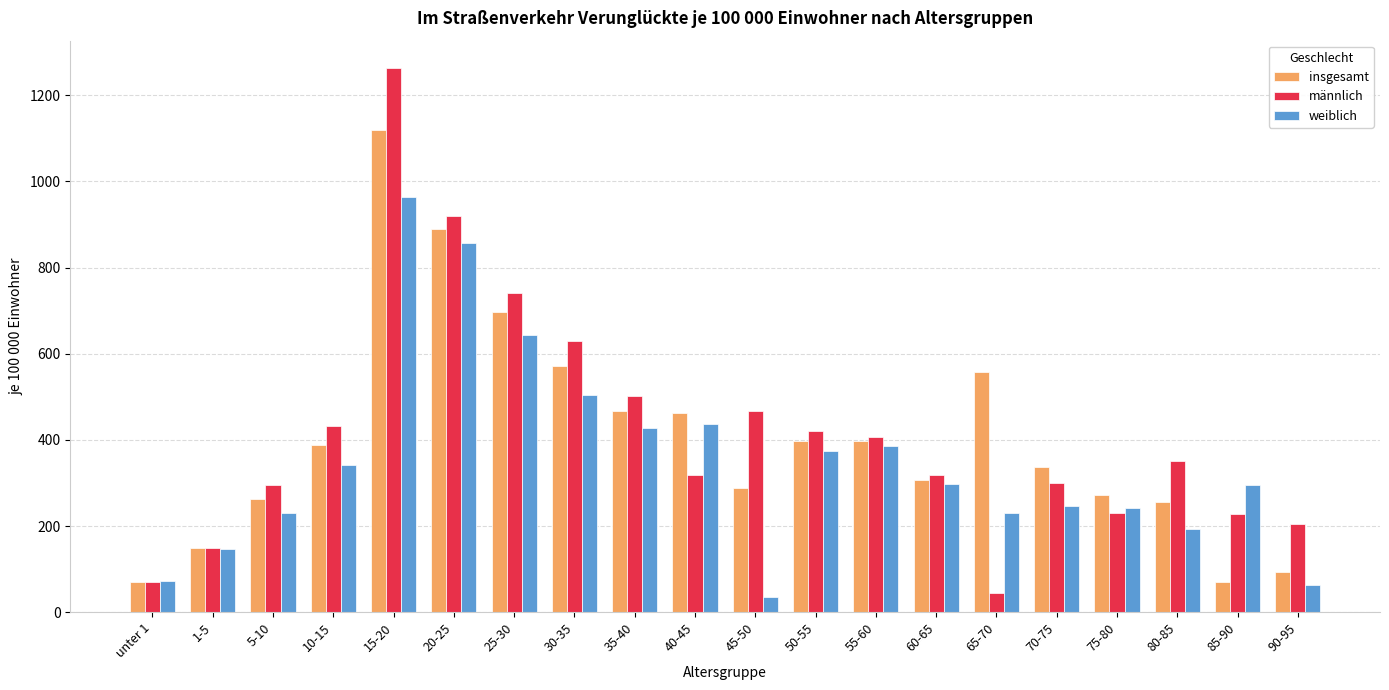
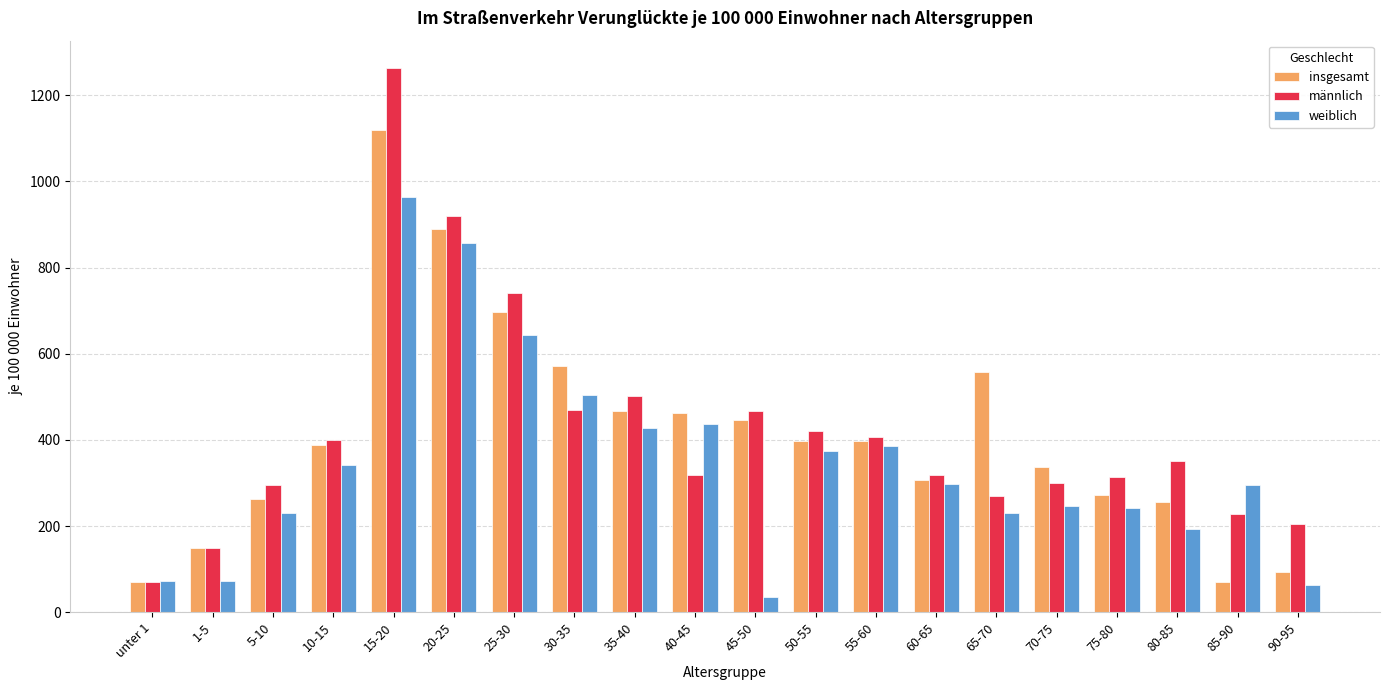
  {
    "insgesamt": {
      "unter 1": 70,
      "1-5": 150,
      "5-10": 260,
      "10-15": 390,
      "15-20": 1120,
      "20-25": 890,
      "25-30": 700,
      "30-35": 570,
      "35-40": 470,
      "40-45": 460,
-     "45-50": 290,
+     "45-50": 450,
      "50-55": 400,
      "55-60": 400,
      "60-65": 310,
      "65-70": 560,
      "70-75": 340,
      "75-80": 270,
      "80-85": 250,
      "85-90": 70,
      "90-95": 90
    },
    "männlich": {
      "unter 1": 70,
      "1-5": 150,
      "5-10": 290,
-     "10-15": 430,
+     "10-15": 400,
      "15-20": 1260,
      "20-25": 920,
      "25-30": 740,
-     "30-35": 630,
+     "30-35": 470,
      "35-40": 500,
      "40-45": 320,
      "45-50": 470,
      "50-55": 420,
      "55-60": 410,
      "60-65": 320,
-     "65-70": 40,
+     "65-70": 270,
      "70-75": 300,
-     "75-80": 230,
+     "75-80": 310,
      "80-85": 350,
      "85-90": 230,
      "90-95": 200
    },
    "weiblich": {
      "unter 1": 70,
-     "1-5": 150,
+     "1-5": 70,
      "5-10": 230,
      "10-15": 340,
      "15-20": 960,
      "20-25": 860,
      "25-30": 640,
      "30-35": 500,
      "35-40": 430,
      "40-45": 440,
      "45-50": 40,
      "50-55": 370,
      "55-60": 390,
      "60-65": 300,
      "65-70": 230,
      "70-75": 250,
      "75-80": 240,
      "80-85": 190,
      "85-90": 290,
      "90-95": 60
    }
  }
